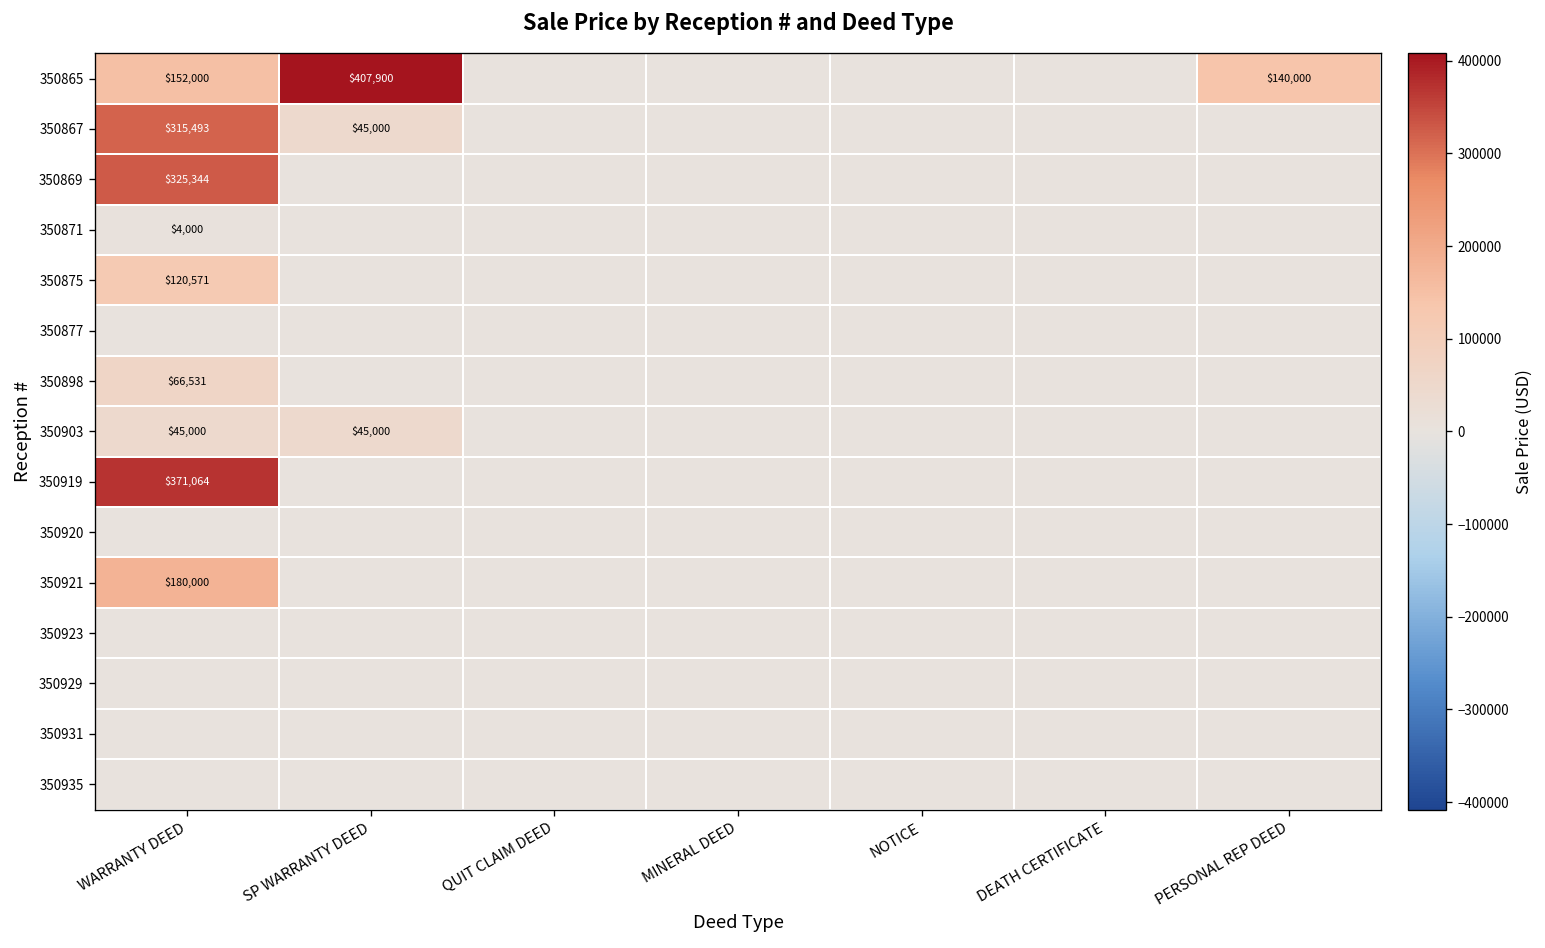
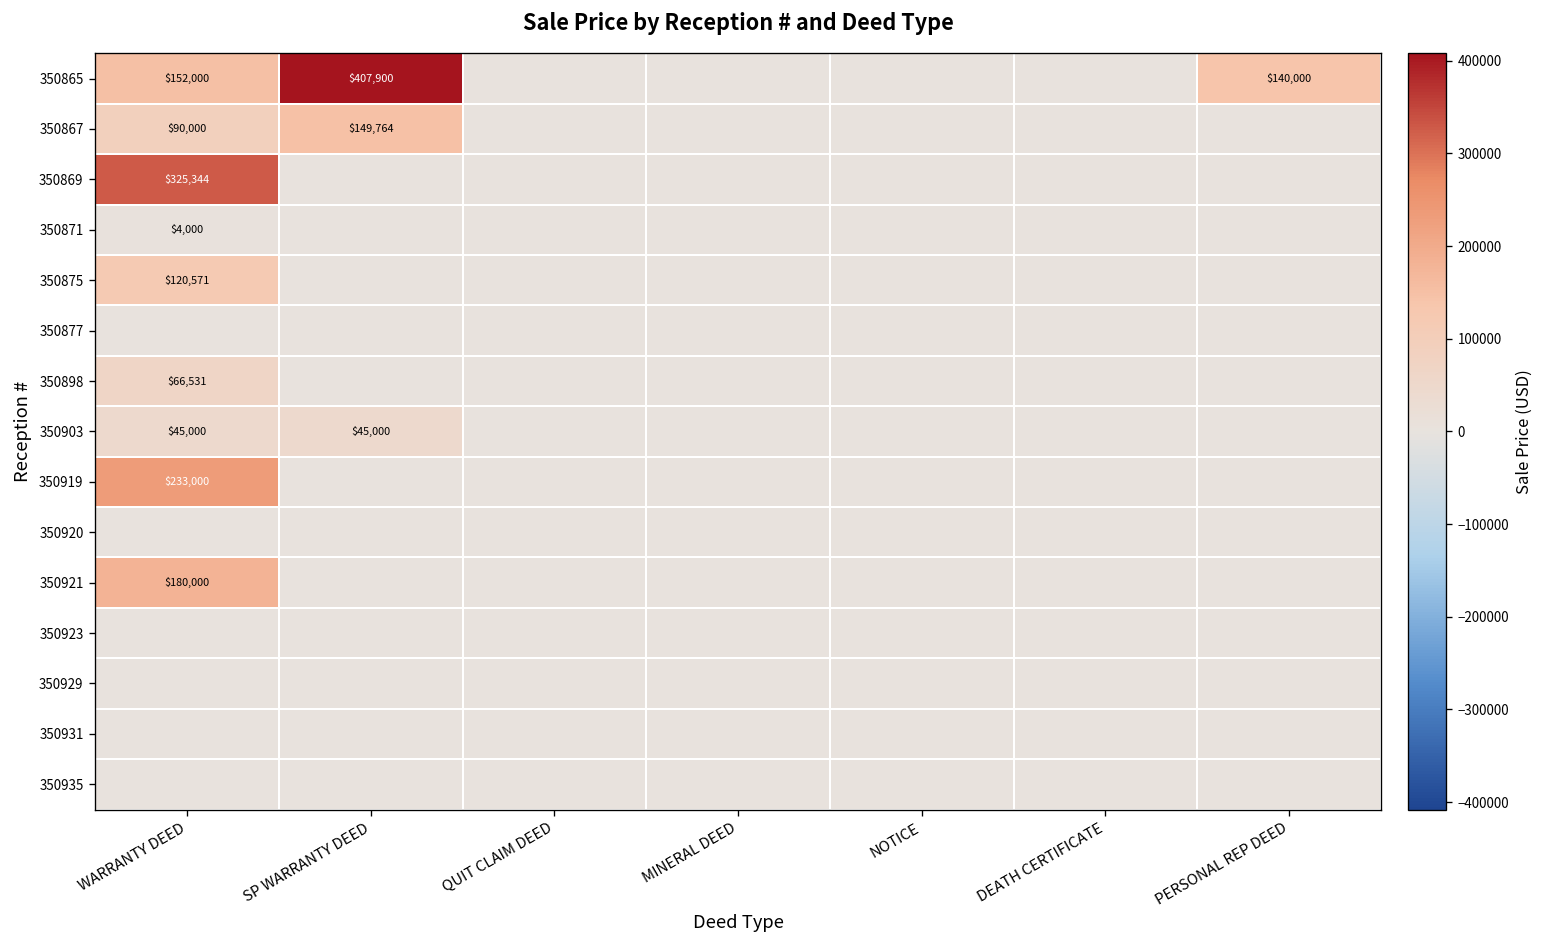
  {
    "350865": {
      "WARRANTY DEED": "$152,000",
      "SP WARRANTY DEED": "$407,900",
      "PERSONAL REP DEED": "$140,000"
    },
    "350867": {
-     "WARRANTY DEED": "$315,493",
-     "SP WARRANTY DEED": "$45,000"
+     "WARRANTY DEED": "$90,000",
+     "SP WARRANTY DEED": "$149,764"
    },
    "350869": {
      "WARRANTY DEED": "$325,344"
    },
    "350871": {
      "WARRANTY DEED": "$4,000"
    },
    "350875": {
      "WARRANTY DEED": "$120,571"
    },
    "350898": {
      "WARRANTY DEED": "$66,531"
    },
    "350903": {
      "WARRANTY DEED": "$45,000",
      "SP WARRANTY DEED": "$45,000"
    },
    "350919": {
-     "WARRANTY DEED": "$371,064"
+     "WARRANTY DEED": "$233,000"
    },
    "350921": {
      "WARRANTY DEED": "$180,000"
    }
  }
